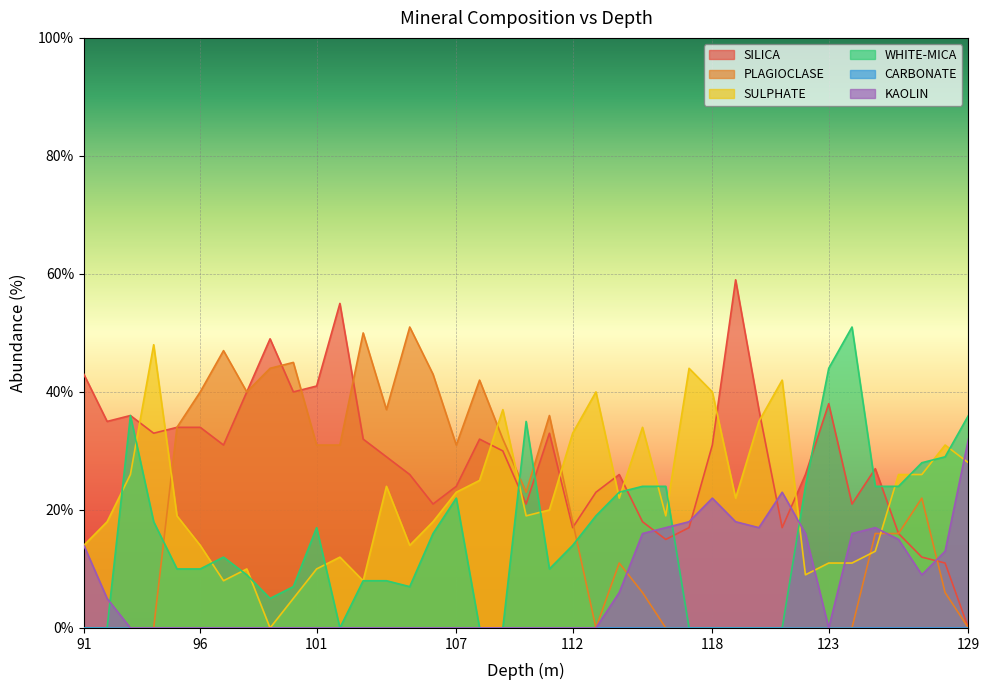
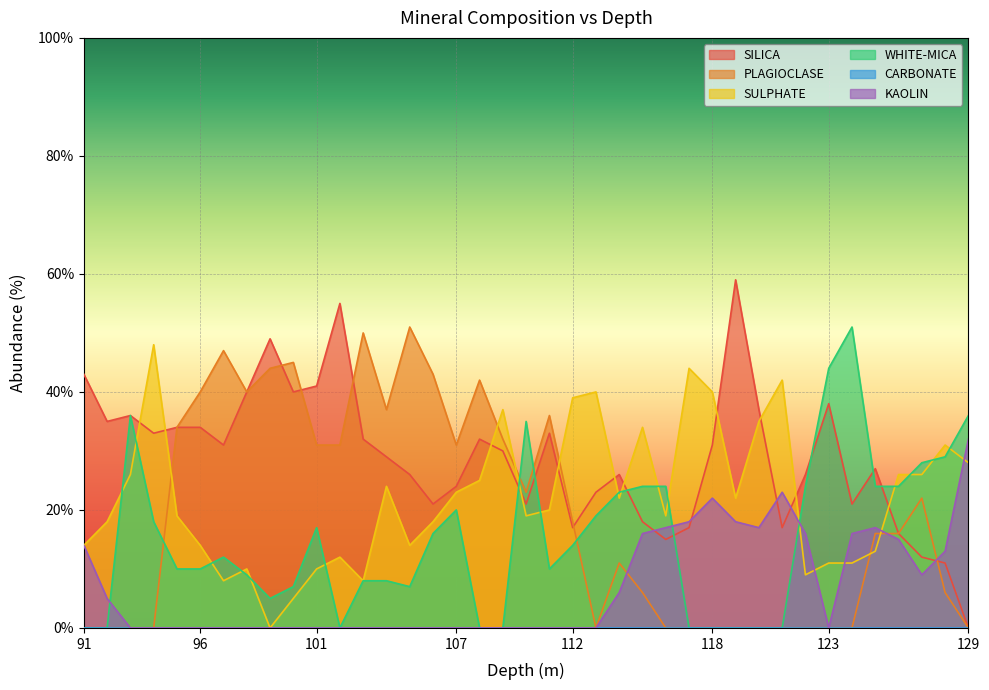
  {
    "SULPHATE": {
      "96": "14%",
      "101": "10%",
      "107": "23%",
-     "112": "33%",
+     "112": "39%",
      "118": "40%",
      "123": "11%",
      "129": "28%"
    },
    "WHITE-MICA": {
      "96": "10%",
      "101": "17%",
-     "107": "22%",
+     "107": "20%",
      "112": "14%",
      "123": "44%",
      "129": "36%"
    },
    "KAOLIN": {
      "118": "22%",
      "129": "32%"
    }
  }
